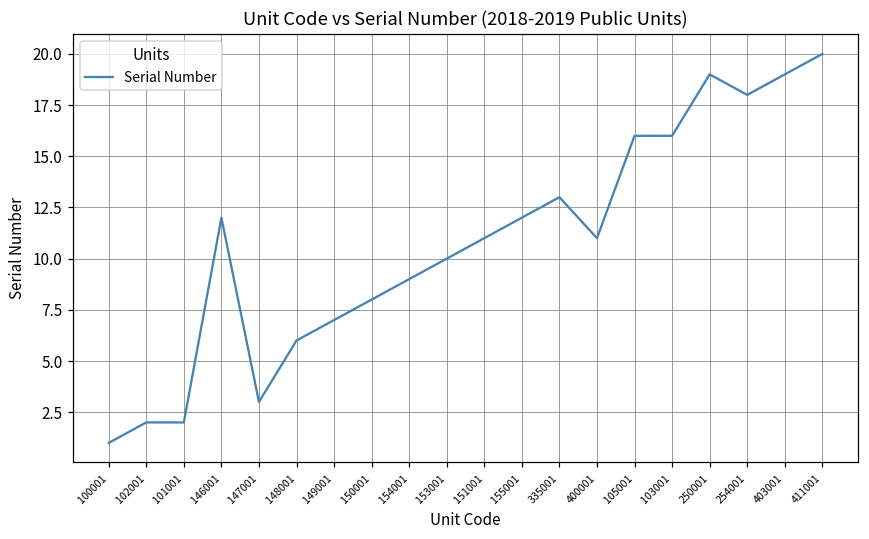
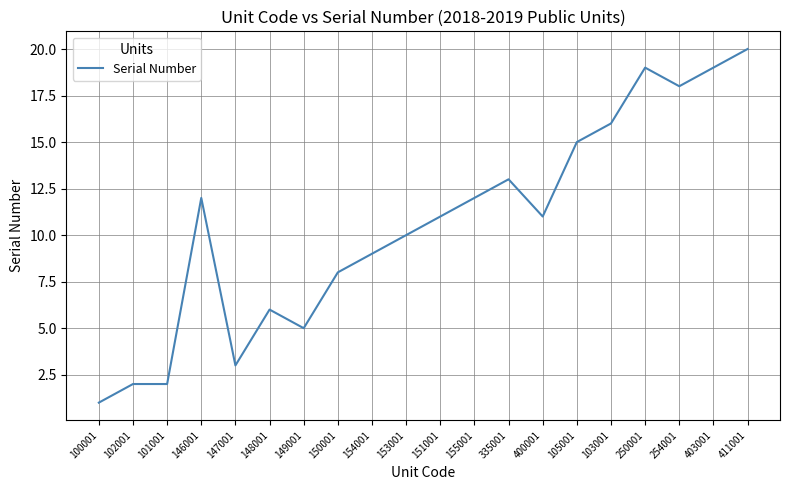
  {
    "100001": 1,
    "102001": 2,
    "101001": 2,
    "146001": 12,
    "147001": 3,
    "148001": 6,
-   "149001": 7,
+   "149001": 5,
    "150001": 8,
    "154001": 9,
    "153001": 10,
    "151001": 11,
    "155001": 12,
    "335001": 13,
    "400001": 11,
-   "105001": 16,
+   "105001": 15,
    "103001": 16,
    "250001": 19,
    "254001": 18,
    "403001": 19,
    "411001": 20
  }
